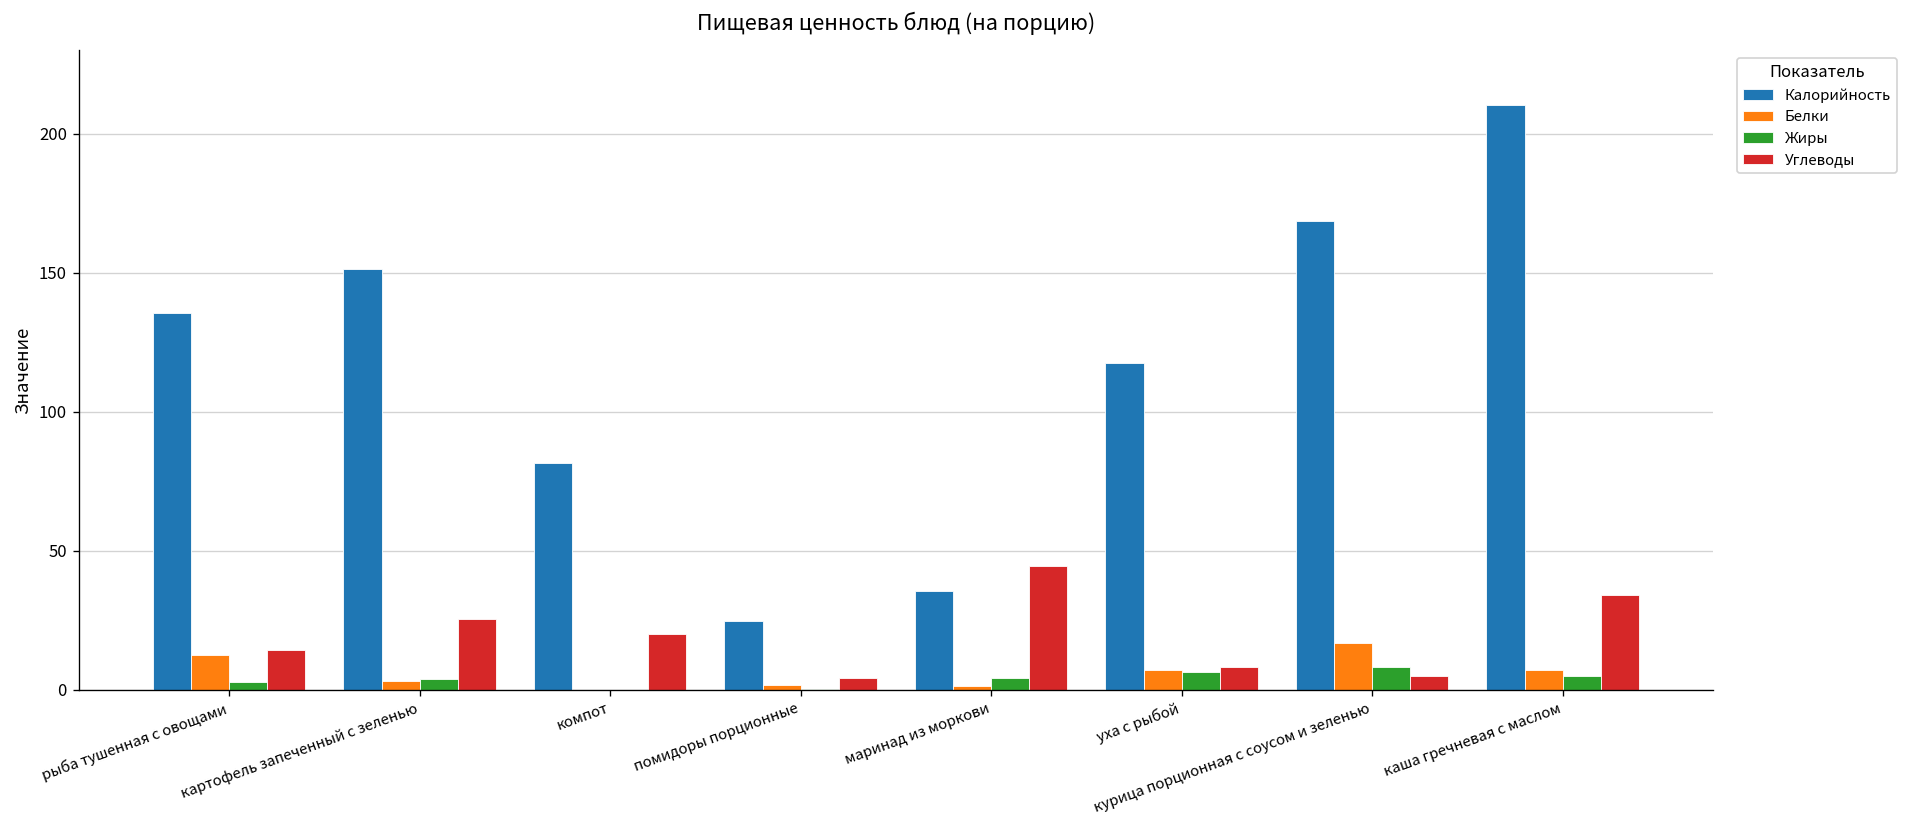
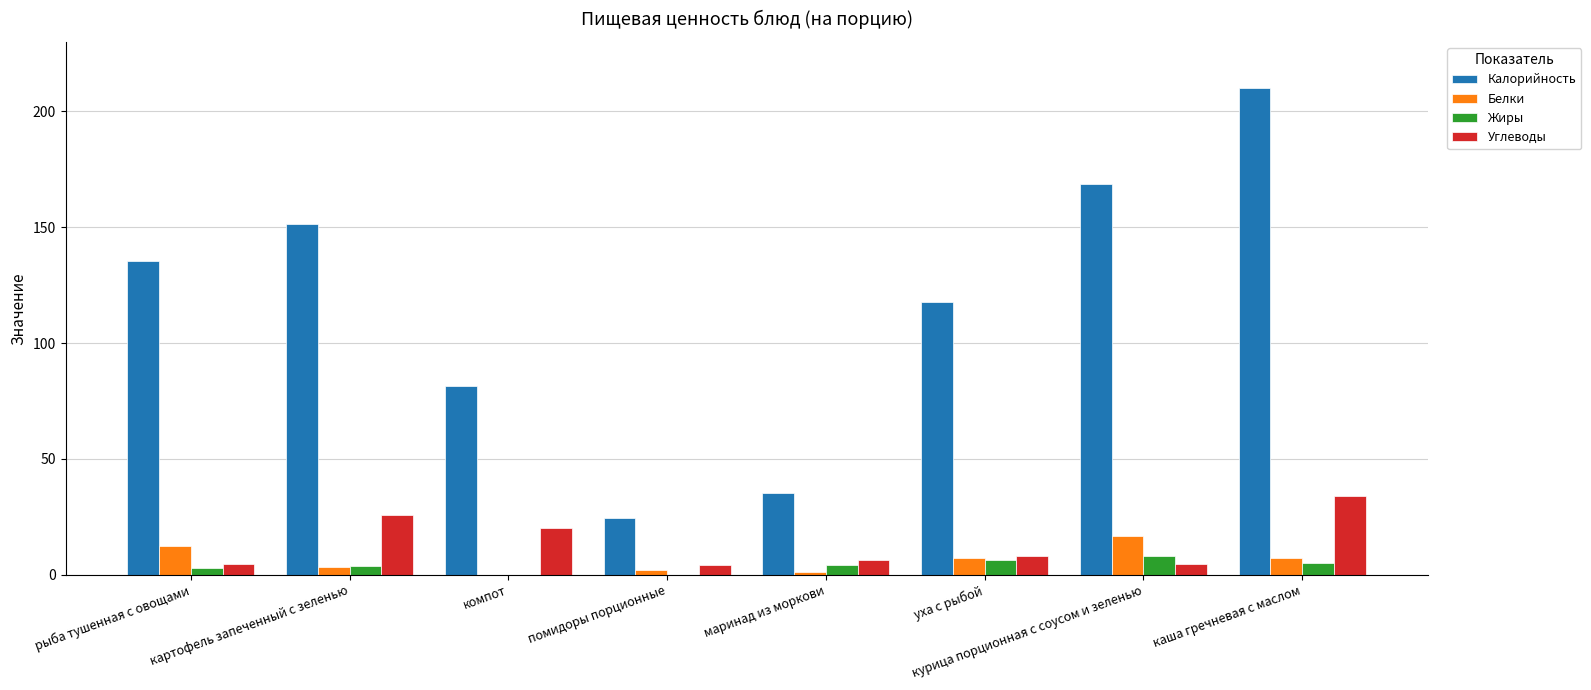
  {
    "Калорийность": {
      "рыба тушенная с овощами": 136,
      "картофель запеченный с зеленью": 151,
      "компот": 81,
      "помидоры порционные": 25,
      "маринад из моркови": 35,
      "уха с рыбой": 118,
      "курица порционная с соусом и зеленью": 169,
      "каша гречневая с маслом": 210
    },
    "Белки": {
      "рыба тушенная с овощами": 12,
      "картофель запеченный с зеленью": 3,
      "компот": 0,
      "помидоры порционные": 2,
      "маринад из моркови": 1,
      "уха с рыбой": 7,
      "курица порционная с соусом и зеленью": 17,
      "каша гречневая с маслом": 7
    },
    "Жиры": {
      "рыба тушенная с овощами": 3,
      "картофель запеченный с зеленью": 4,
      "компот": 0,
      "маринад из моркови": 4,
      "уха с рыбой": 6,
      "курица порционная с соусом и зеленью": 8,
      "каша гречневая с маслом": 5
    },
    "Углеводы": {
-     "рыба тушенная с овощами": 14,
+     "рыба тушенная с овощами": 5,
      "картофель запеченный с зеленью": 26,
      "компот": 20,
      "помидоры порционные": 4,
-     "маринад из моркови": 44,
+     "маринад из моркови": 6,
      "уха с рыбой": 8,
      "курица порционная с соусом и зеленью": 5,
      "каша гречневая с маслом": 34
    }
  }
